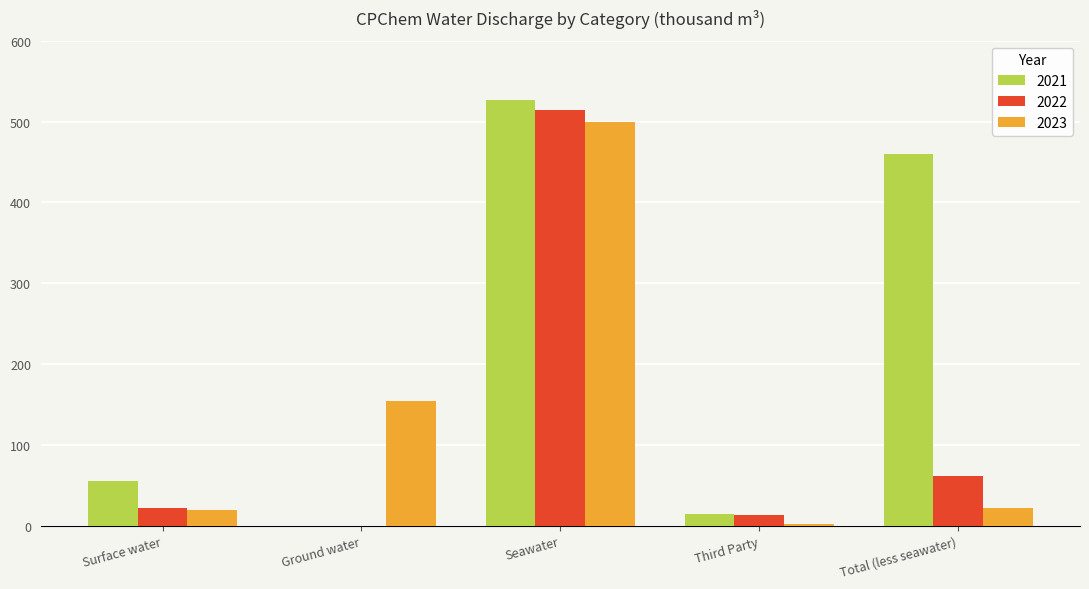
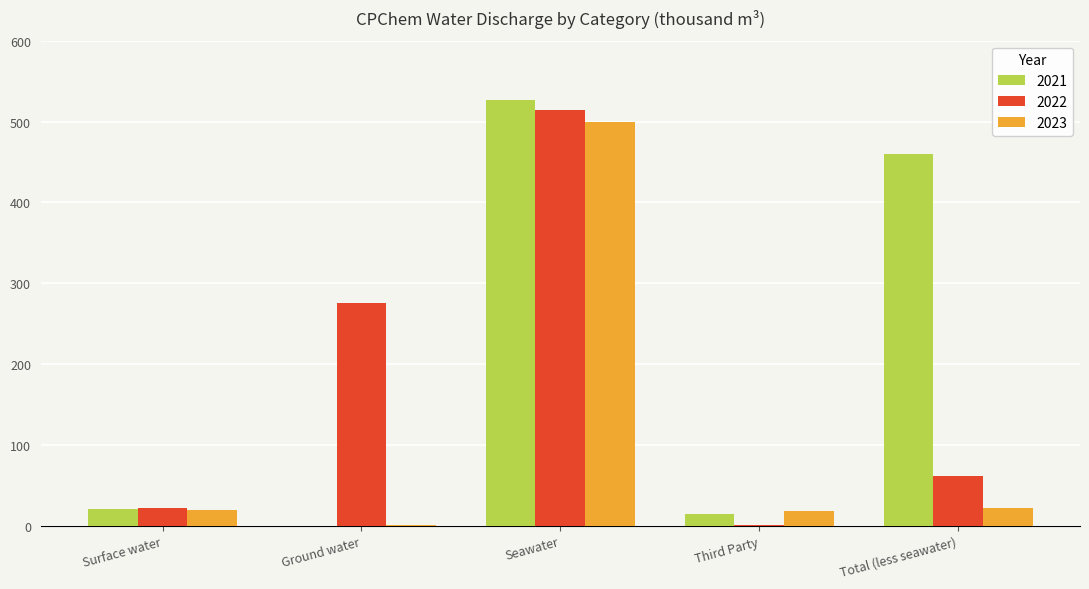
  {
    "2021": {
-     "Surface water": 60,
+     "Surface water": 20,
      "Seawater": 530,
      "Third Party": 10,
      "Total (less seawater)": 460
    },
    "2022": {
      "Surface water": 20,
-     "Ground water": 0,
+     "Ground water": 280,
      "Seawater": 510,
-     "Third Party": 10,
+     "Third Party": 0,
      "Total (less seawater)": 60
    },
    "2023": {
      "Surface water": 20,
-     "Ground water": 150,
+     "Ground water": 0,
      "Seawater": 500,
-     "Third Party": 0,
+     "Third Party": 20,
      "Total (less seawater)": 20
    }
  }
